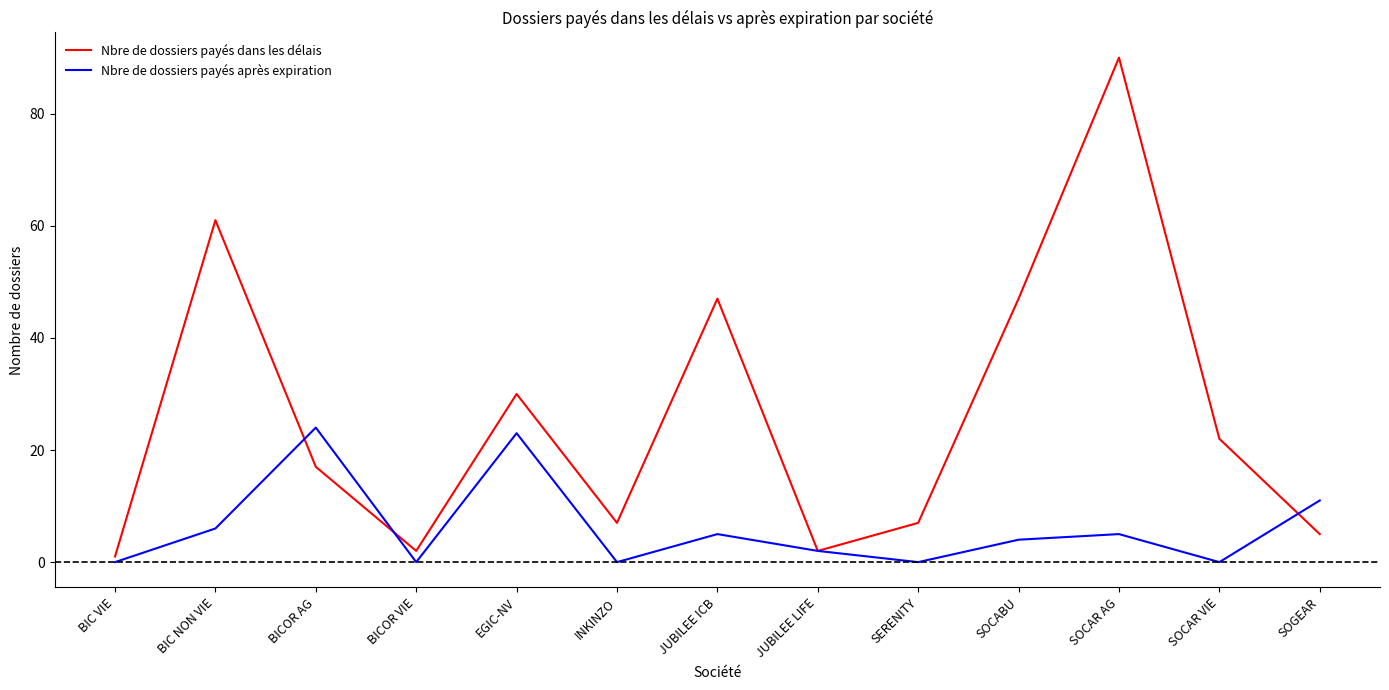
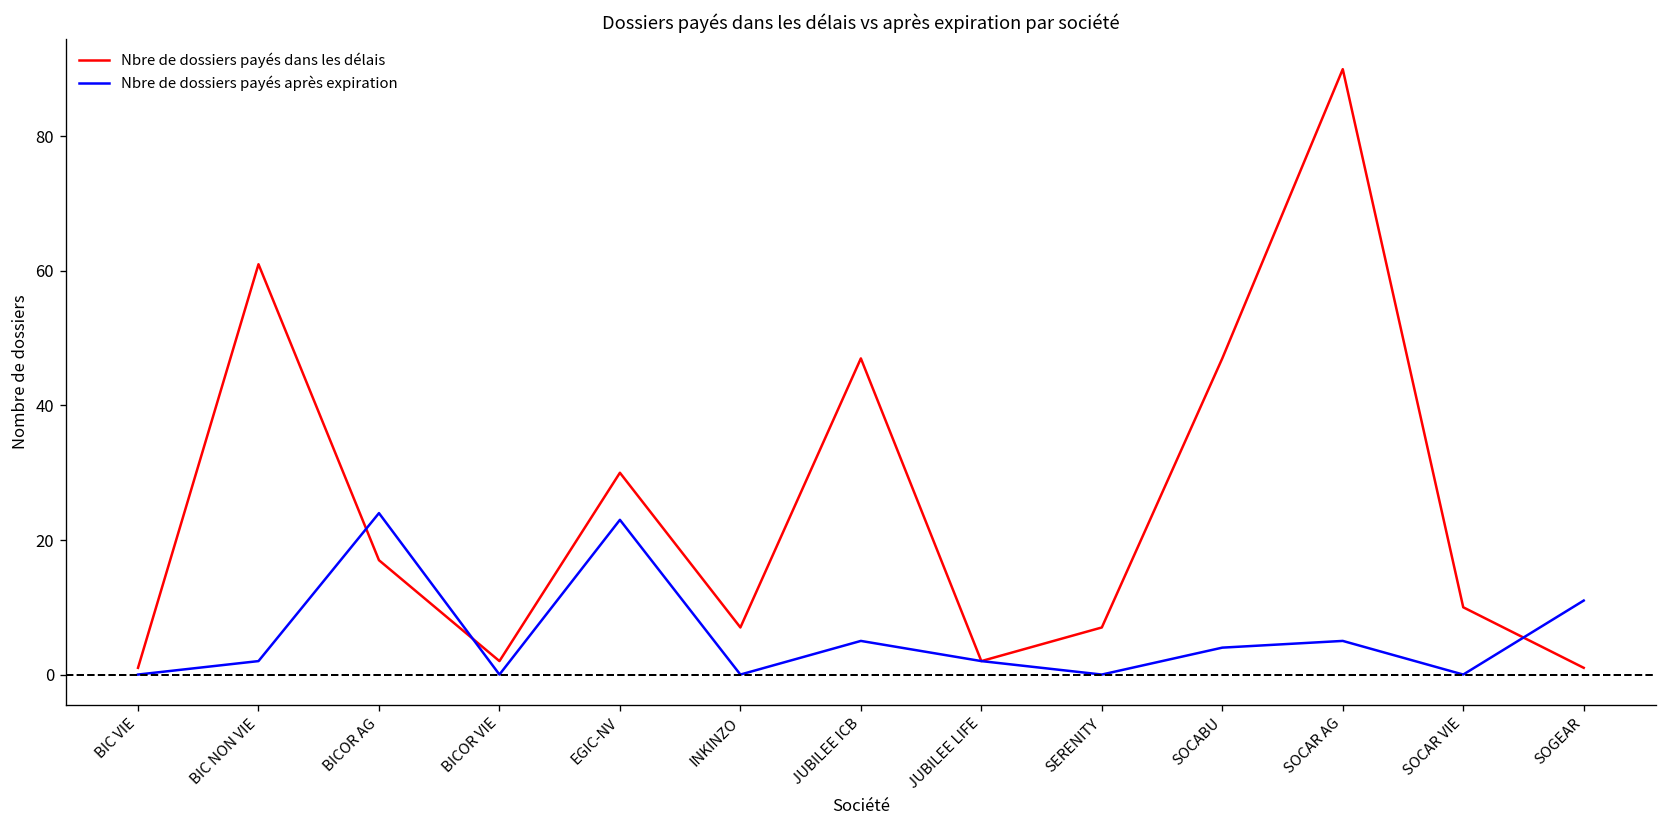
  {
    "Nbre de dossiers payés dans les délais": {
      "BIC VIE": 1,
      "BIC NON VIE": 61,
      "BICOR AG": 17,
      "BICOR VIE": 2,
      "EGIC-NV": 30,
      "INKINZO": 7,
      "JUBILEE ICB": 47,
      "SERENITY": 7,
      "SOCABU": 47,
      "SOCAR AG": 90,
-     "SOCAR VIE": 22,
-     "SOGEAR": 5
+     "SOCAR VIE": 10,
+     "SOGEAR": 1
    },
    "Nbre de dossiers payés après expiration": {
      "BIC VIE": 0,
-     "BIC NON VIE": 6,
+     "BIC NON VIE": 2,
      "BICOR AG": 24,
      "BICOR VIE": 0,
      "EGIC-NV": 23,
      "INKINZO": 0,
      "JUBILEE ICB": 5,
      "SERENITY": 0,
      "SOCABU": 4,
      "SOCAR AG": 5,
      "SOCAR VIE": 0,
      "SOGEAR": 11
    }
  }
